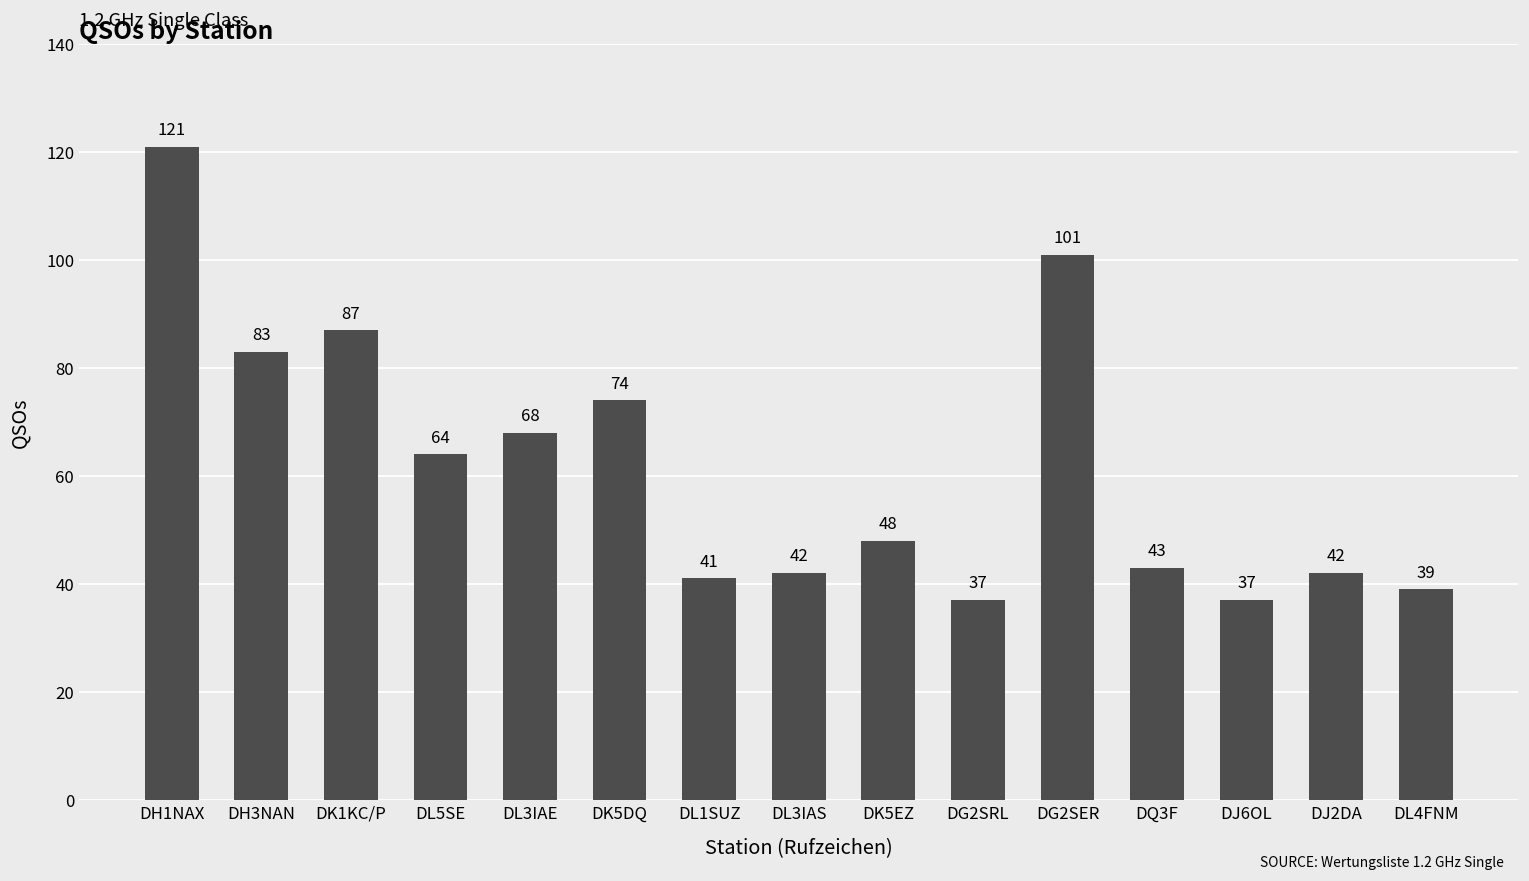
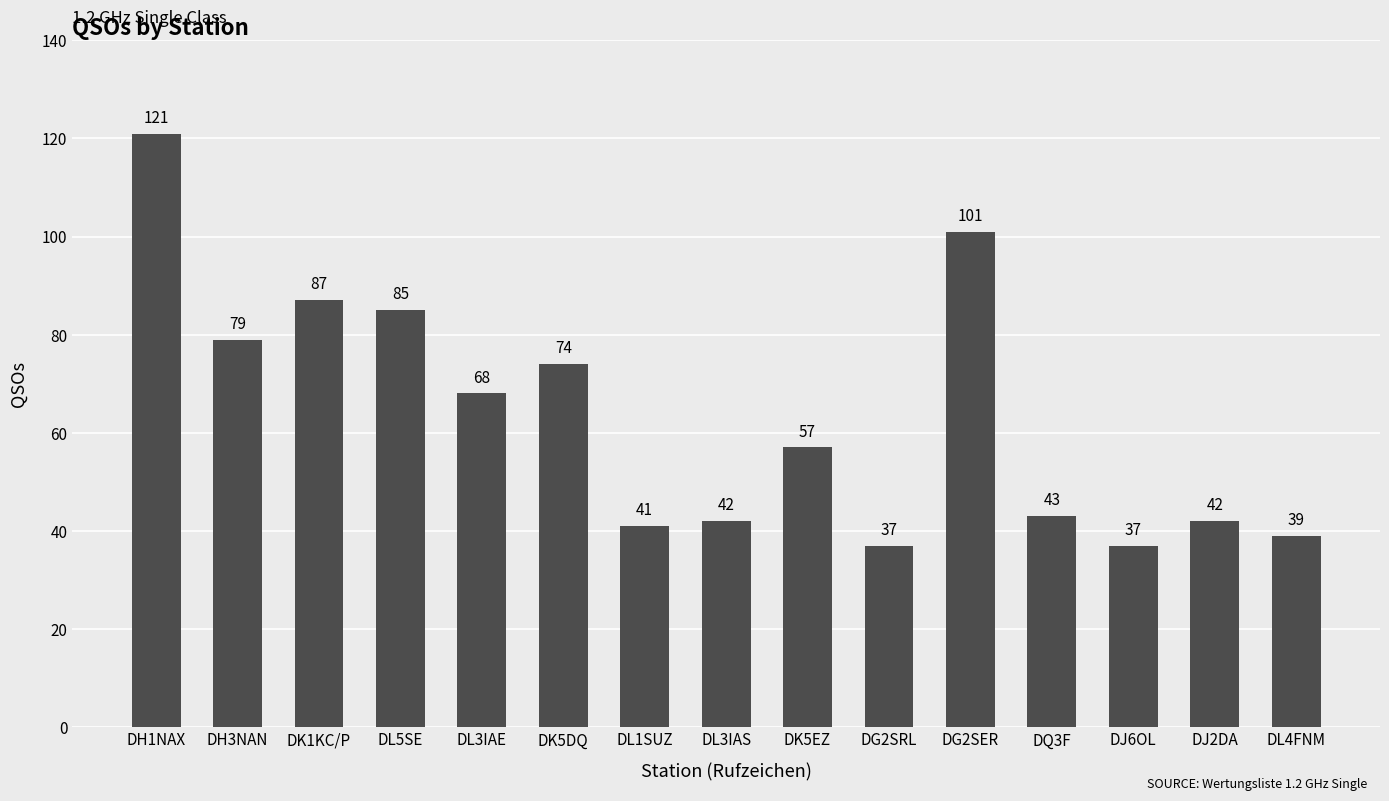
  {
    "DH1NAX": 121,
-   "DH3NAN": 83,
+   "DH3NAN": 79,
    "DK1KC/P": 87,
-   "DL5SE": 64,
+   "DL5SE": 85,
    "DL3IAE": 68,
    "DK5DQ": 74,
    "DL1SUZ": 41,
    "DL3IAS": 42,
-   "DK5EZ": 48,
+   "DK5EZ": 57,
    "DG2SRL": 37,
    "DG2SER": 101,
    "DQ3F": 43,
    "DJ6OL": 37,
    "DJ2DA": 42,
    "DL4FNM": 39
  }
